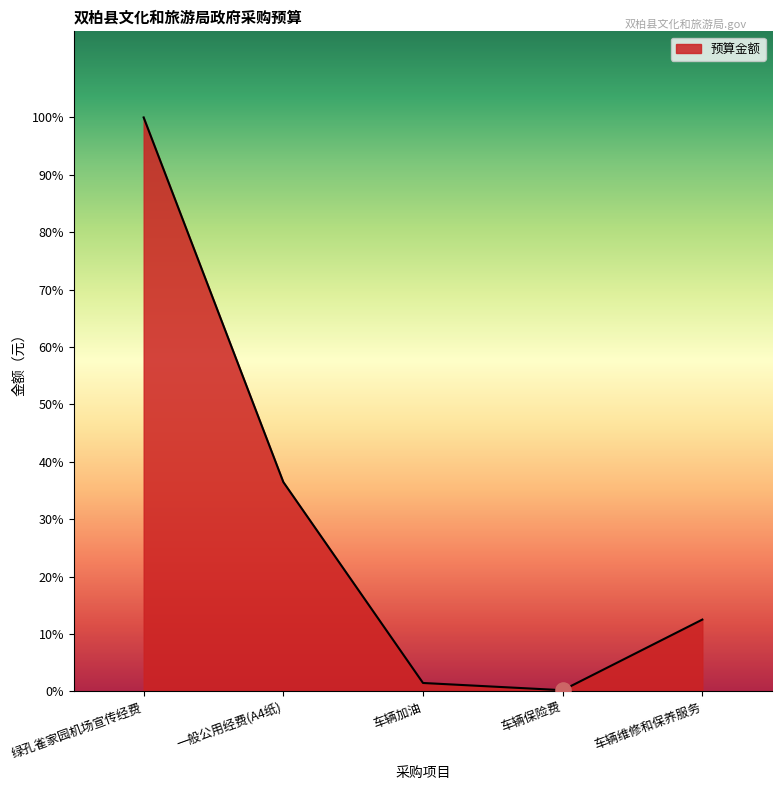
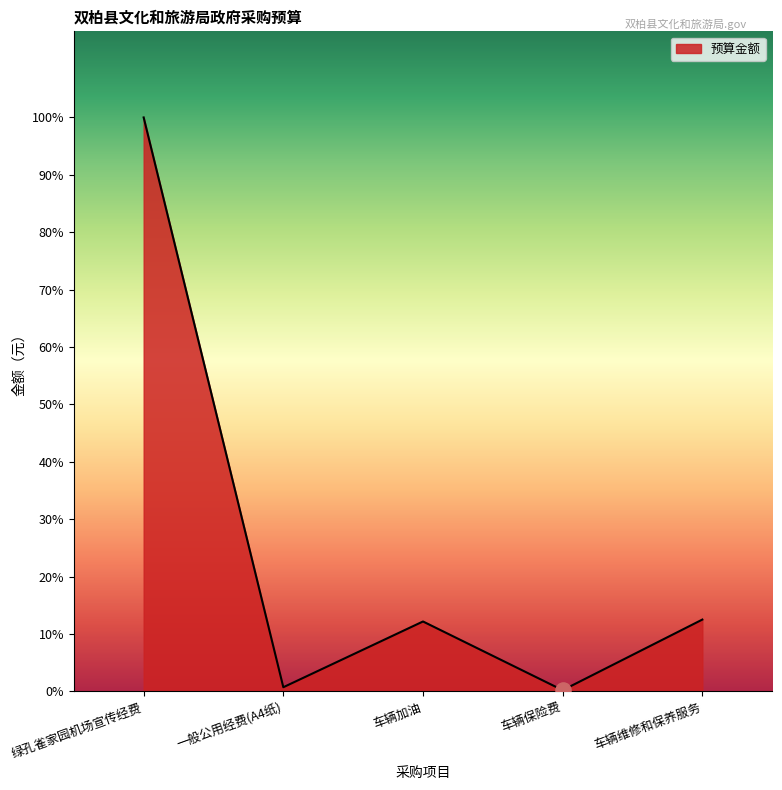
  {
    "预算金额": {
      "绿孔雀家园机场宣传经费": "100%",
-     "一般公用经费(A4纸)": "36%",
-     "车辆加油": "1%",
+     "一般公用经费(A4纸)": "1%",
+     "车辆加油": "12%",
      "车辆维修和保养服务": "13%"
    }
  }
